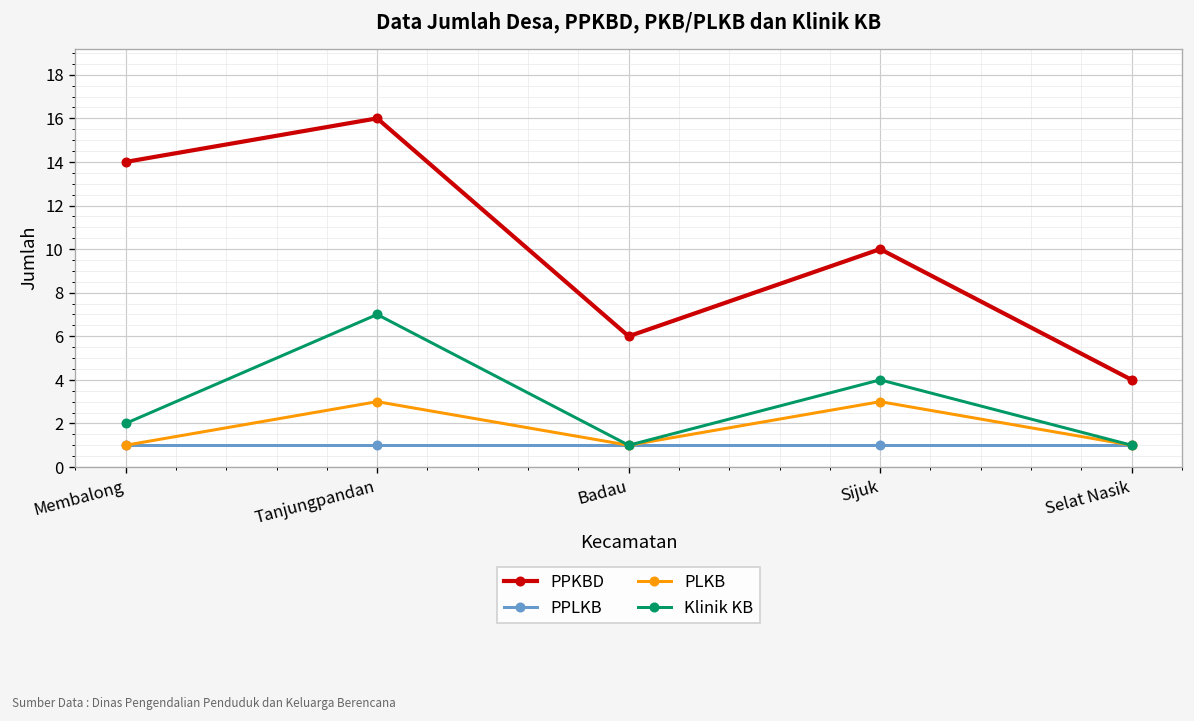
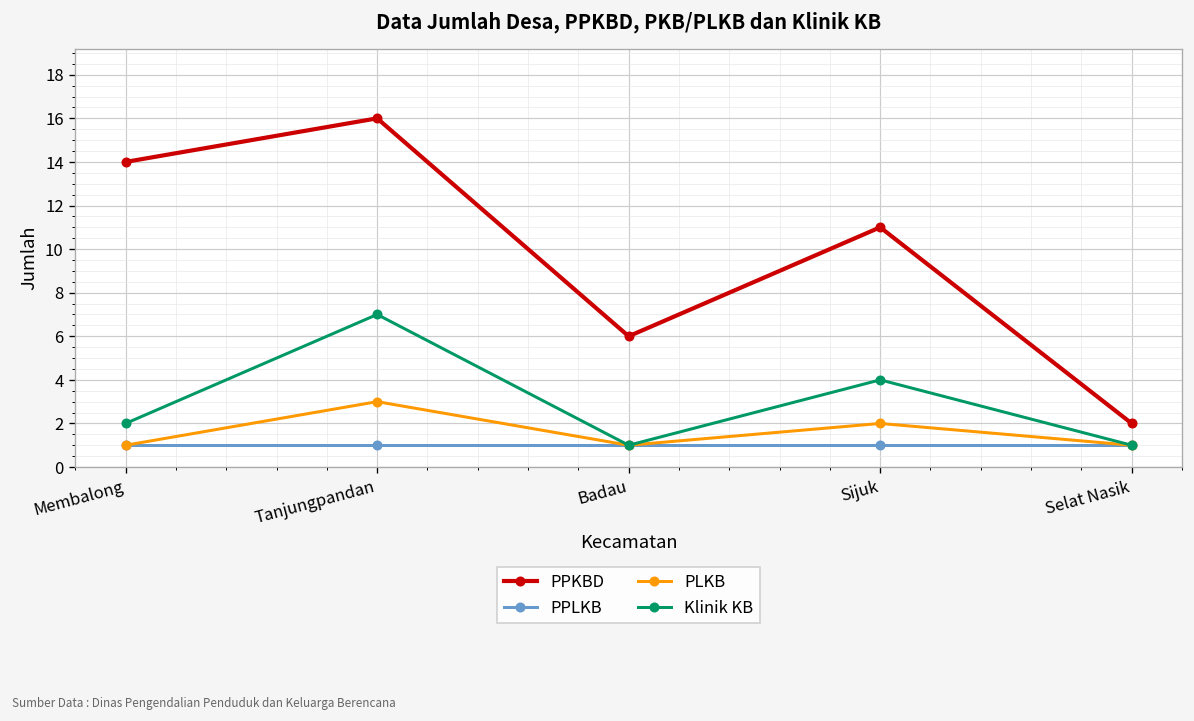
  {
    "PPKBD": {
      "Membalong": 14,
      "Tanjungpandan": 16,
      "Badau": 6,
-     "Sijuk": 10,
-     "Selat Nasik": 4
+     "Sijuk": 11,
+     "Selat Nasik": 2
    },
    "PPLKB": {
      "Tanjungpandan": 1,
      "Sijuk": 1
    },
    "PLKB": {
      "Tanjungpandan": 3,
-     "Sijuk": 3
+     "Sijuk": 2
    },
    "Klinik KB": {
      "Membalong": 2,
      "Tanjungpandan": 7,
      "Sijuk": 4
    }
  }
